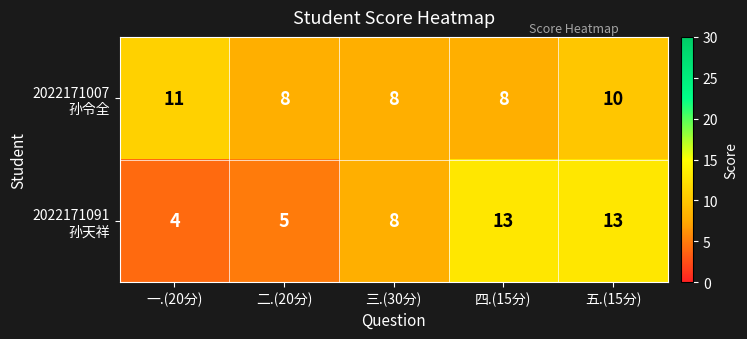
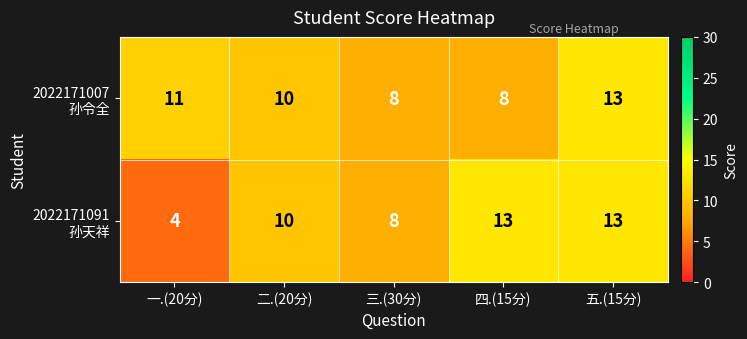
  {
    "2022171007 孙令全": {
      "一.(20分)": 11,
-     "二.(20分)": 8,
+     "二.(20分)": 10,
      "三.(30分)": 8,
      "四.(15分)": 8,
-     "五.(15分)": 10
+     "五.(15分)": 13
    },
    "2022171091 孙天祥": {
      "一.(20分)": 4,
-     "二.(20分)": 5,
+     "二.(20分)": 10,
      "三.(30分)": 8,
      "四.(15分)": 13,
      "五.(15分)": 13
    }
  }
